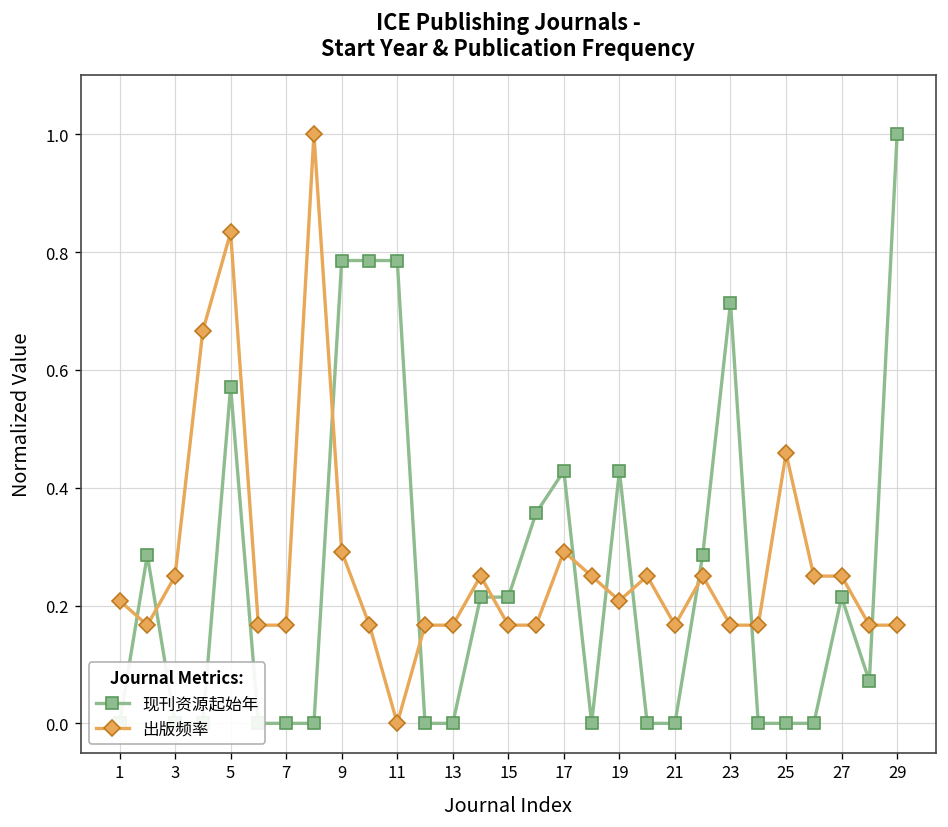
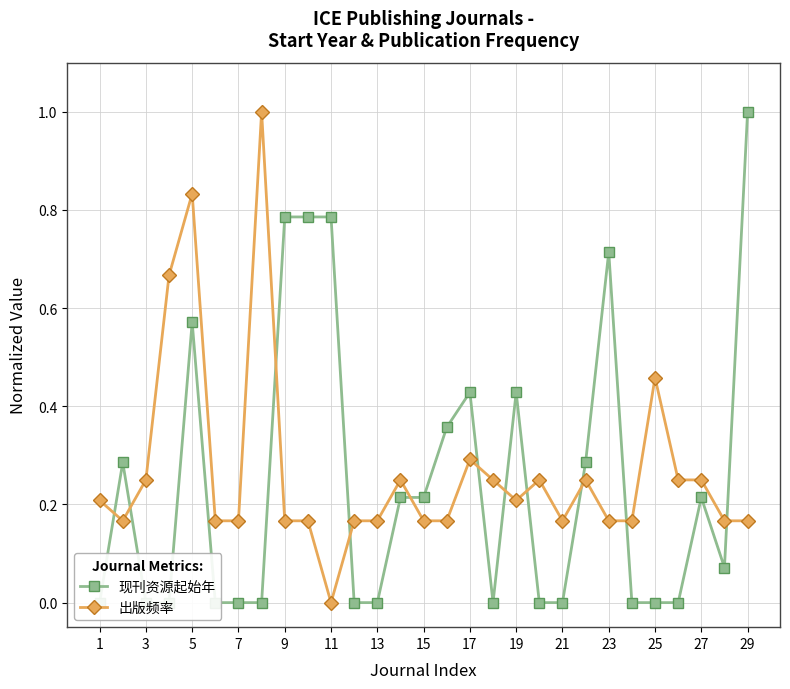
  {
    "现刊资源起始年": {
      "5": 0.57,
      "7": 0.00,
      "9": 0.79,
      "11": 0.79,
      "13": 0.00,
      "15": 0.21,
      "17": 0.43,
      "19": 0.43,
      "21": 0.00,
      "23": 0.71,
      "25": 0.00,
      "27": 0.21,
      "29": 1.00
    },
    "出版频率": {
      "1": 0.21,
      "3": 0.25,
      "5": 0.83,
      "7": 0.17,
-     "9": 0.29,
+     "9": 0.17,
      "11": 0.00,
      "13": 0.17,
      "15": 0.17,
      "17": 0.29,
      "19": 0.21,
      "21": 0.17,
      "23": 0.17,
      "25": 0.46,
      "27": 0.25,
      "29": 0.17
    }
  }
